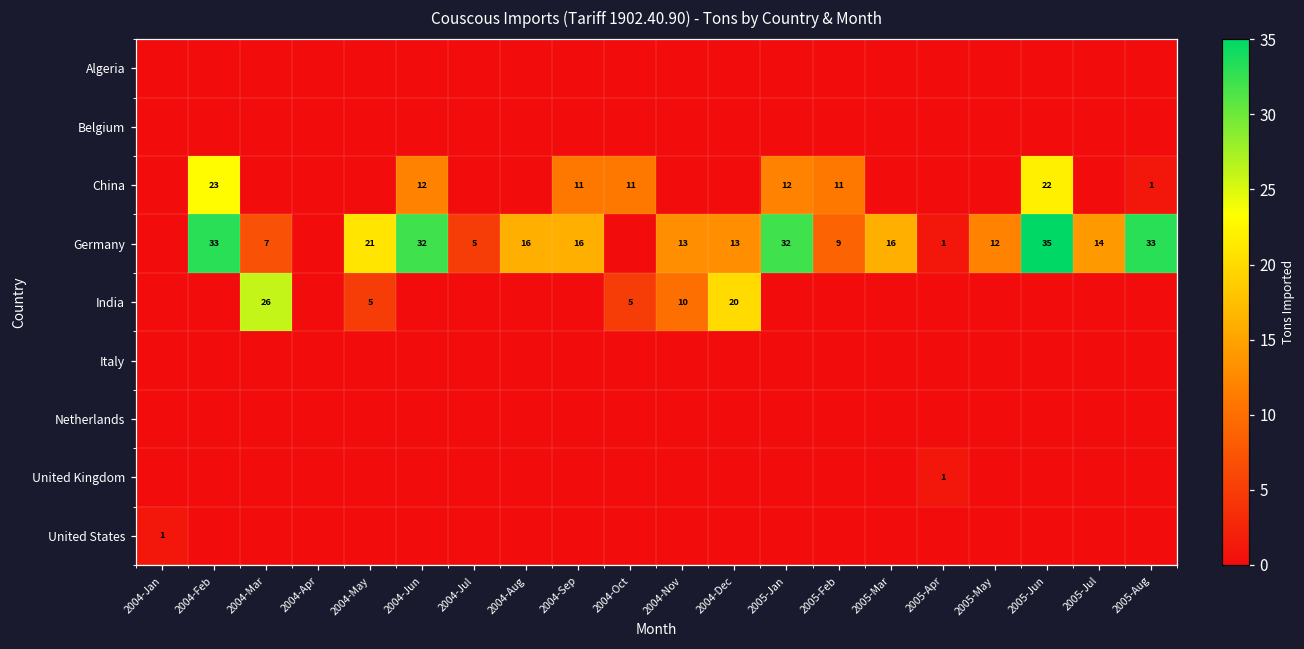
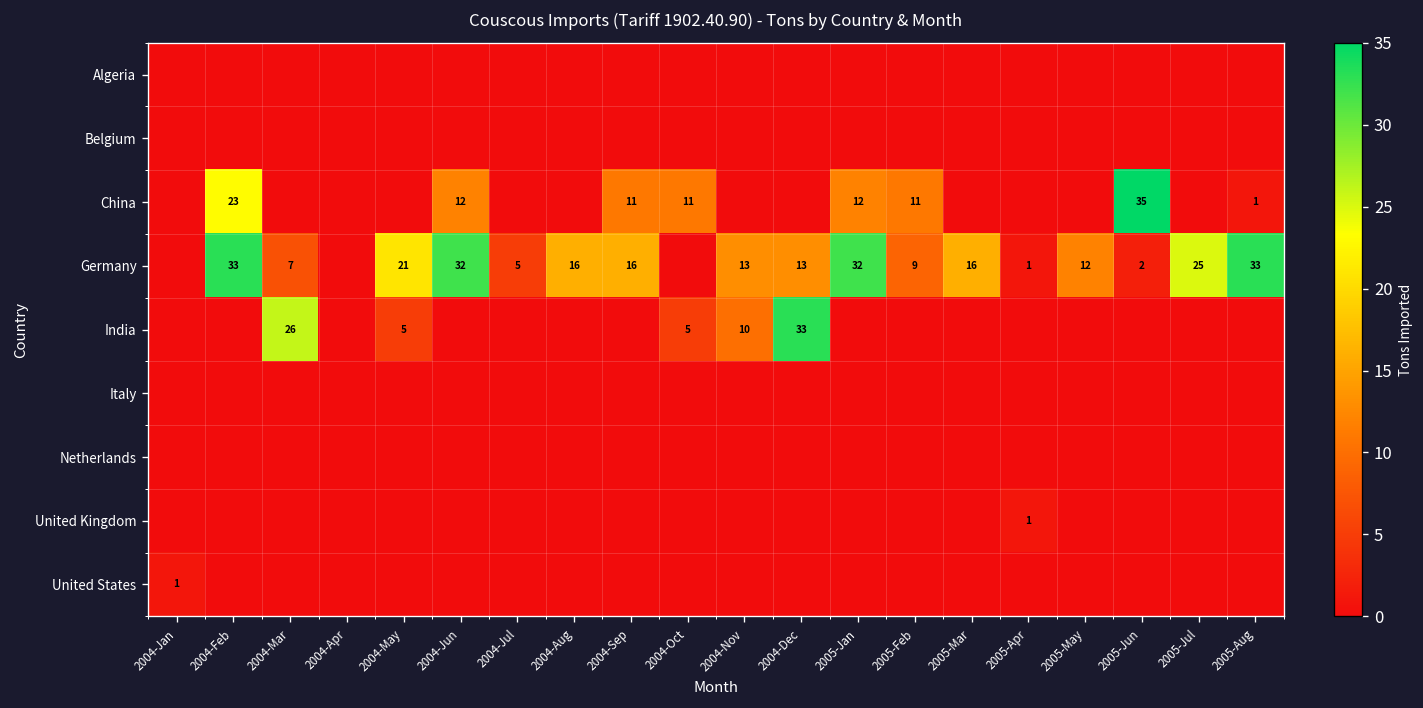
  {
    "China": {
      "2004-Feb": 23,
      "2004-Jun": 12,
      "2004-Sep": 11,
      "2004-Oct": 11,
      "2005-Jan": 12,
      "2005-Feb": 11,
-     "2005-Jun": 22,
+     "2005-Jun": 35,
      "2005-Aug": 1
    },
    "Germany": {
      "2004-Feb": 33,
      "2004-Mar": 7,
      "2004-May": 21,
      "2004-Jun": 32,
      "2004-Jul": 5,
      "2004-Aug": 16,
      "2004-Sep": 16,
      "2004-Nov": 13,
      "2004-Dec": 13,
      "2005-Jan": 32,
      "2005-Feb": 9,
      "2005-Mar": 16,
      "2005-Apr": 1,
      "2005-May": 12,
-     "2005-Jun": 35,
-     "2005-Jul": 14,
+     "2005-Jun": 2,
+     "2005-Jul": 25,
      "2005-Aug": 33
    },
    "India": {
      "2004-Mar": 26,
      "2004-May": 5,
      "2004-Oct": 5,
      "2004-Nov": 10,
-     "2004-Dec": 20
+     "2004-Dec": 33
    },
    "United Kingdom": {
      "2005-Apr": 1
    },
    "United States": {
      "2004-Jan": 1
    }
  }
